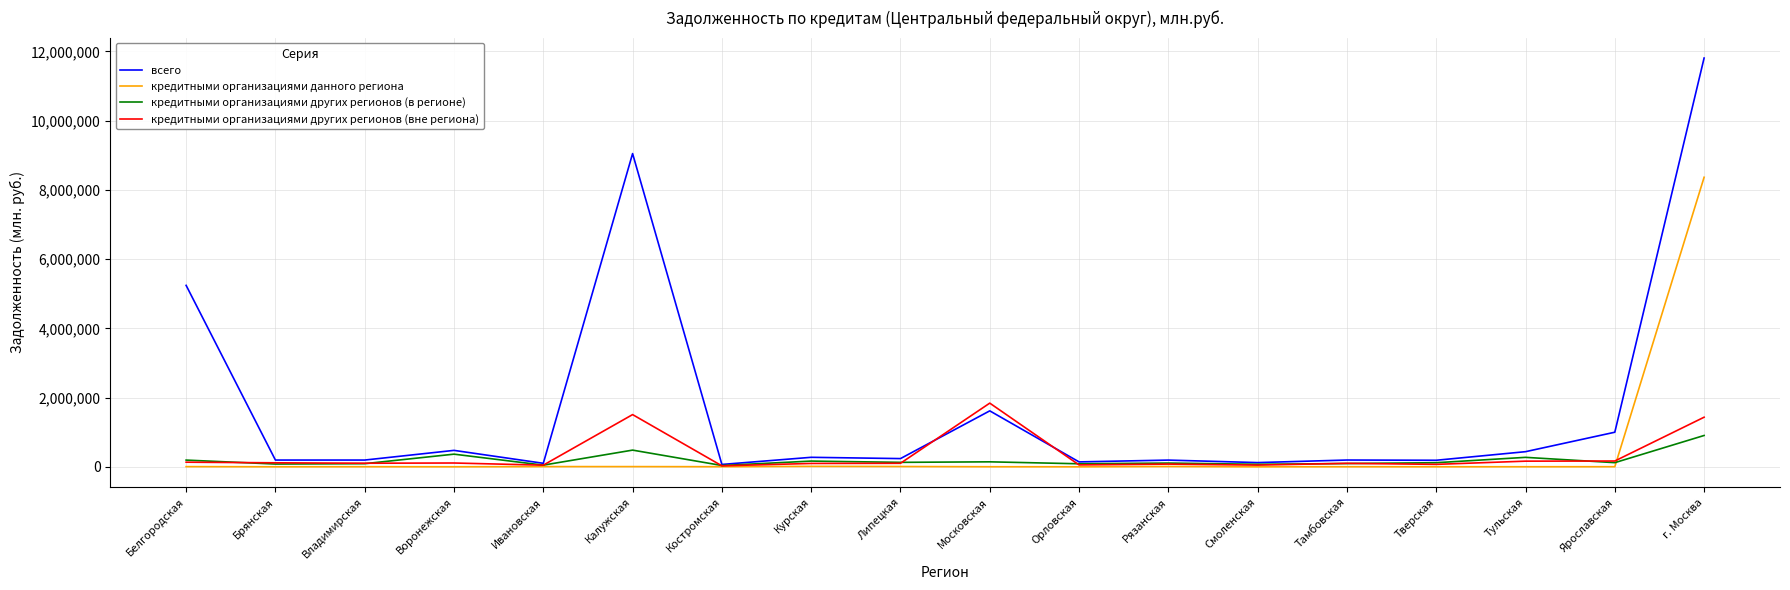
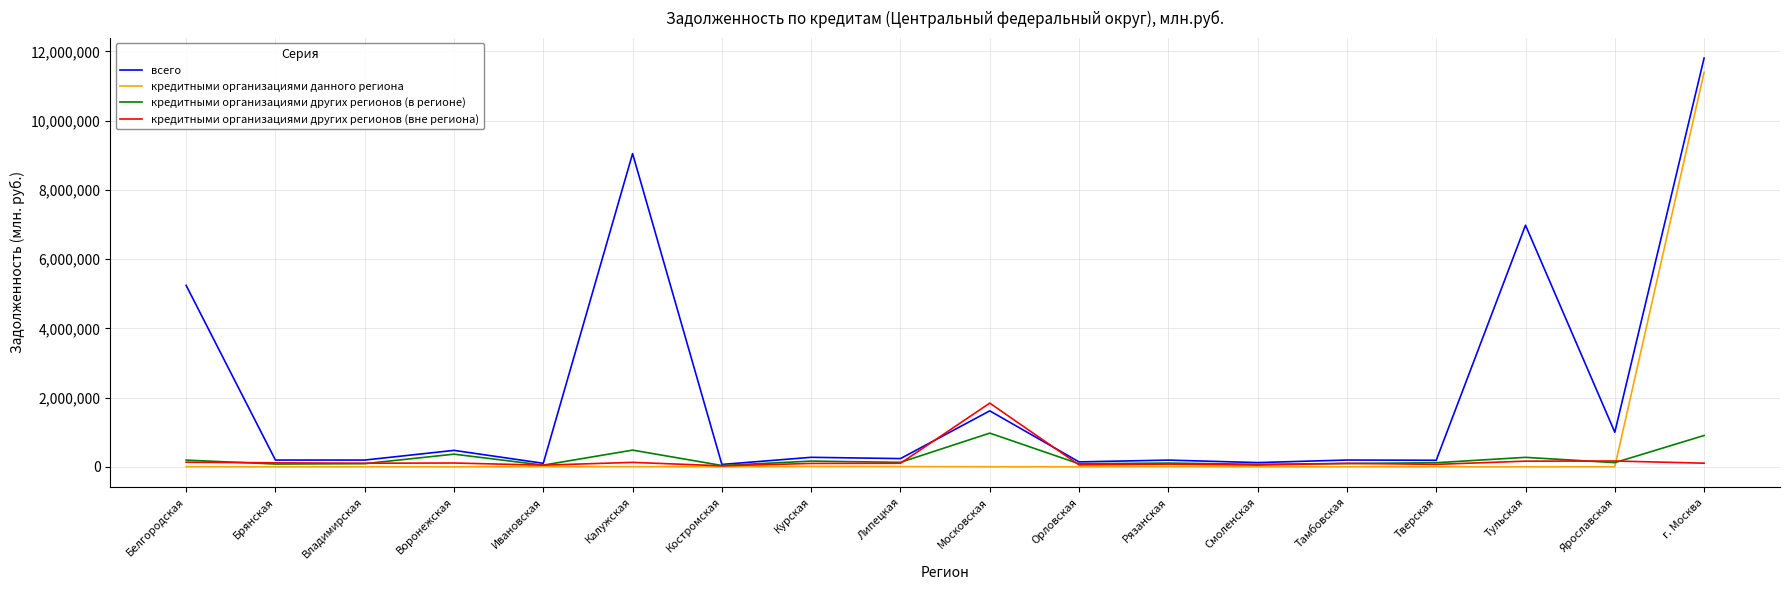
  {
    "всего": {
      "Белгородская": "5,200,000",
      "Брянская": "200,000",
      "Владимирская": "200,000",
      "Воронежская": "500,000",
      "Калужская": "9,000,000",
      "Курская": "300,000",
      "Липецкая": "200,000",
      "Московская": "1,600,000",
      "Рязанская": "200,000",
      "Тамбовская": "200,000",
-     "Тульская": "400,000",
+     "Тульская": "7,000,000",
      "Ярославская": "1,000,000",
      "г. Москва": "11,800,000"
    },
    "кредитными организациями данного региона": {
      "Белгородская": "0",
      "Брянская": "0",
      "Владимирская": "0",
      "Воронежская": "0",
      "Калужская": "0",
      "Курская": "0",
      "Липецкая": "0",
      "Московская": "0",
      "Тамбовская": "0",
      "Тульская": "0",
      "Ярославская": "0",
-     "г. Москва": "8,400,000"
+     "г. Москва": "11,400,000"
    },
    "кредитными организациями других регионов (в регионе)": {
      "Воронежская": "400,000",
      "Калужская": "500,000",
-     "Московская": "100,000",
+     "Московская": "1,000,000",
      "Тульская": "300,000",
      "г. Москва": "900,000"
    },
    "кредитными организациями других регионов (вне региона)": {
      "Воронежская": "100,000",
-     "Калужская": "1,500,000",
+     "Калужская": "100,000",
      "Московская": "1,800,000",
      "Тульская": "200,000",
-     "г. Москва": "1,400,000"
+     "г. Москва": "100,000"
    }
  }
